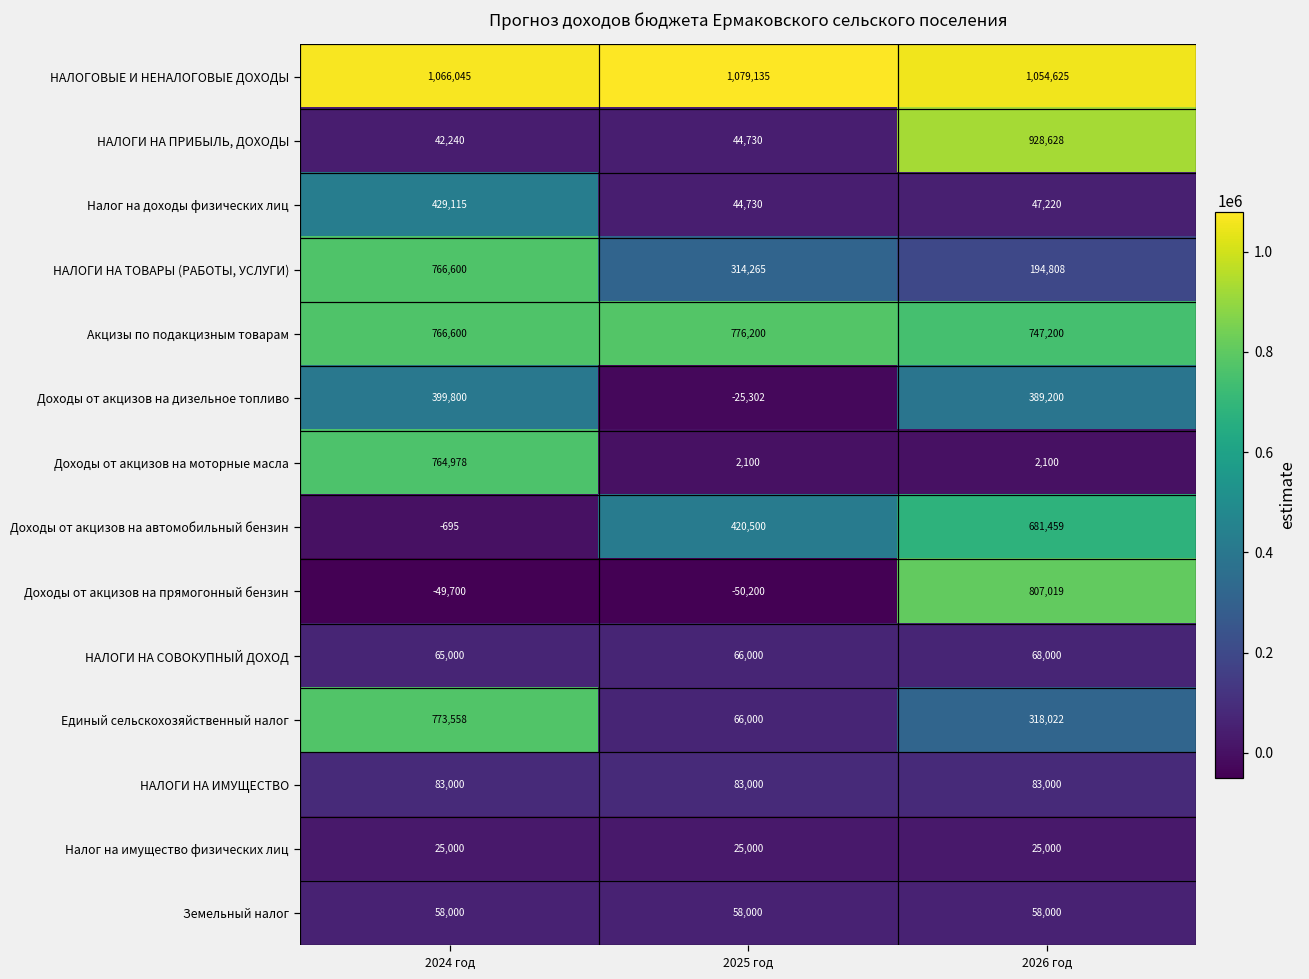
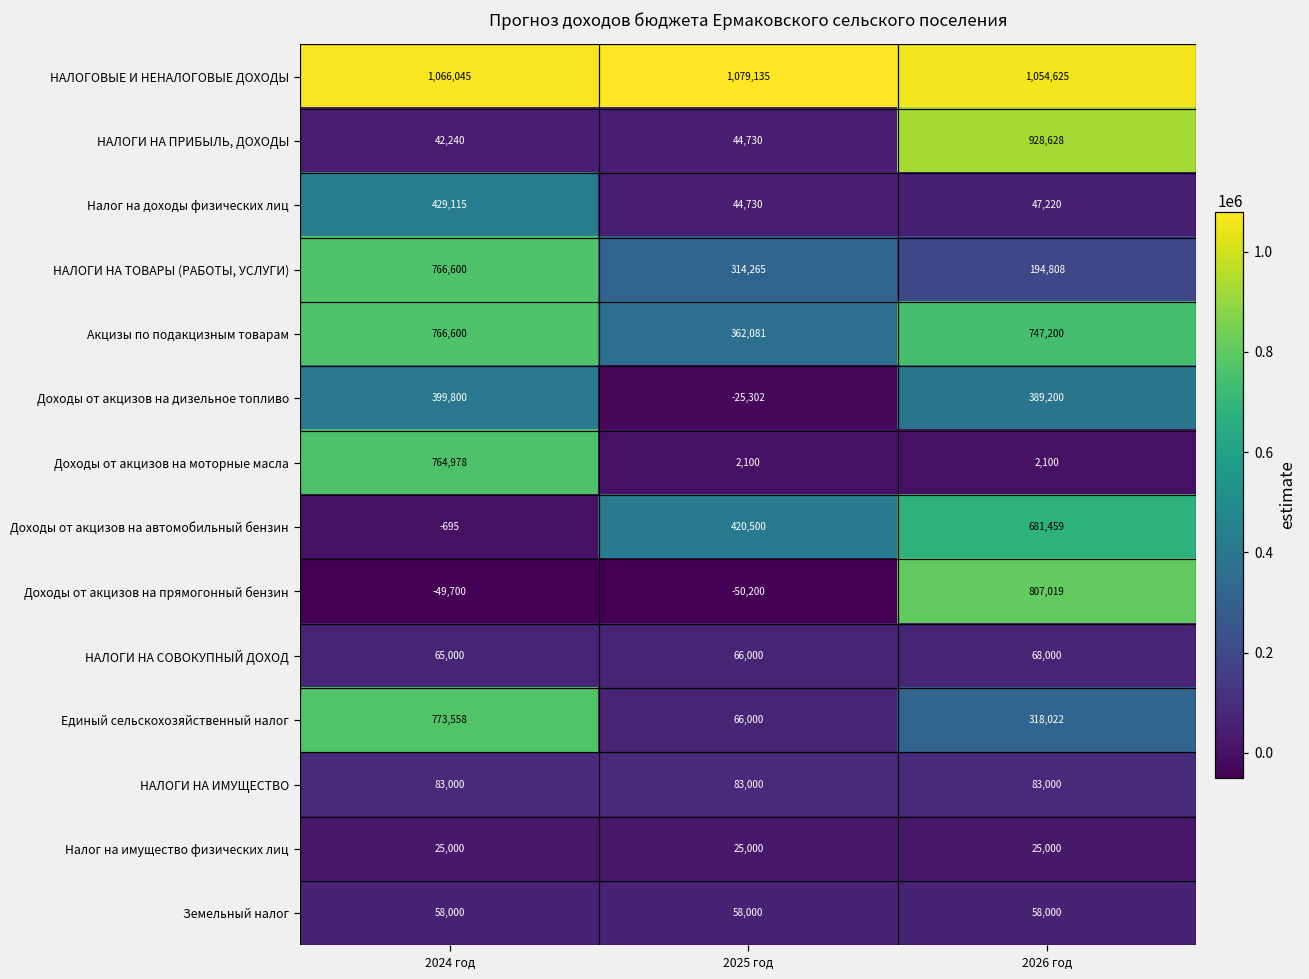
  {
    "НАЛОГОВЫЕ И НЕНАЛОГОВЫЕ ДОХОДЫ": {
      "2024 год": "1,066,045",
      "2025 год": "1,079,135",
      "2026 год": "1,054,625"
    },
    "НАЛОГИ НА ПРИБЫЛЬ, ДОХОДЫ": {
      "2024 год": "42,240",
      "2025 год": "44,730",
      "2026 год": "928,628"
    },
    "Налог на доходы физических лиц": {
      "2024 год": "429,115",
      "2025 год": "44,730",
      "2026 год": "47,220"
    },
    "НАЛОГИ НА ТОВАРЫ (РАБОТЫ, УСЛУГИ)": {
      "2024 год": "766,600",
      "2025 год": "314,265",
      "2026 год": "194,808"
    },
    "Акцизы по подакцизным товарам": {
      "2024 год": "766,600",
-     "2025 год": "776,200",
+     "2025 год": "362,081",
      "2026 год": "747,200"
    },
    "Доходы от акцизов на дизельное топливо": {
      "2024 год": "399,800",
      "2025 год": "-25,302",
      "2026 год": "389,200"
    },
    "Доходы от акцизов на моторные масла": {
      "2024 год": "764,978",
      "2025 год": "2,100",
      "2026 год": "2,100"
    },
    "Доходы от акцизов на автомобильный бензин": {
      "2024 год": "-695",
      "2025 год": "420,500",
      "2026 год": "681,459"
    },
    "Доходы от акцизов на прямогонный бензин": {
      "2024 год": "-49,700",
      "2025 год": "-50,200",
      "2026 год": "807,019"
    },
    "НАЛОГИ НА СОВОКУПНЫЙ ДОХОД": {
      "2024 год": "65,000",
      "2025 год": "66,000",
      "2026 год": "68,000"
    },
    "Единый сельскохозяйственный налог": {
      "2024 год": "773,558",
      "2025 год": "66,000",
      "2026 год": "318,022"
    },
    "НАЛОГИ НА ИМУЩЕСТВО": {
      "2024 год": "83,000",
      "2025 год": "83,000",
      "2026 год": "83,000"
    },
    "Налог на имущество физических лиц": {
      "2024 год": "25,000",
      "2025 год": "25,000",
      "2026 год": "25,000"
    },
    "Земельный налог": {
      "2024 год": "58,000",
      "2025 год": "58,000",
      "2026 год": "58,000"
    }
  }
